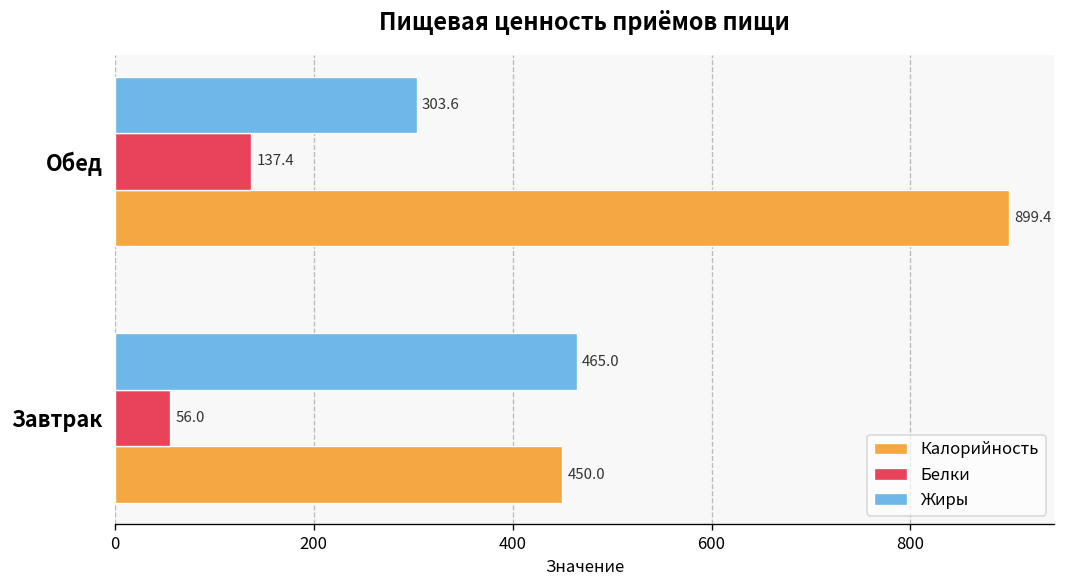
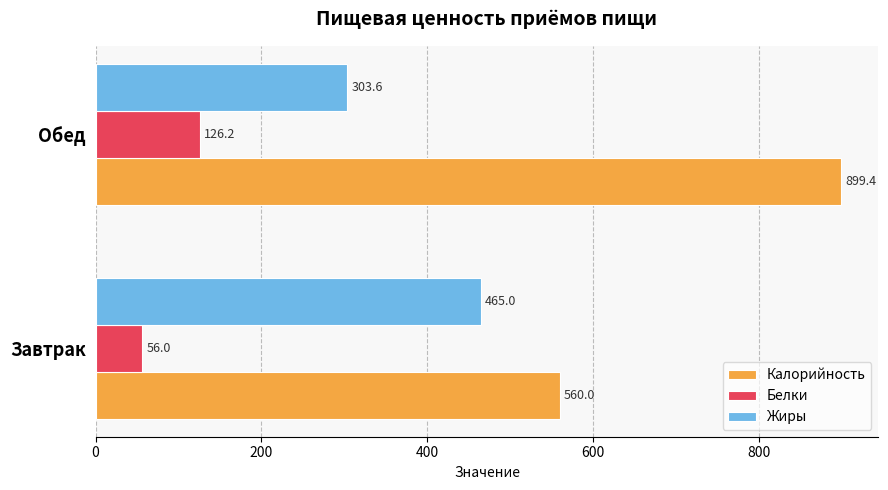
  {
    "Калорийность": {
      "Обед": 899.4,
-     "Завтрак": 450.0
+     "Завтрак": 560.0
    },
    "Белки": {
-     "Обед": 137.4,
+     "Обед": 126.2,
      "Завтрак": 56.0
    },
    "Жиры": {
      "Обед": 303.6,
      "Завтрак": 465.0
    }
  }
